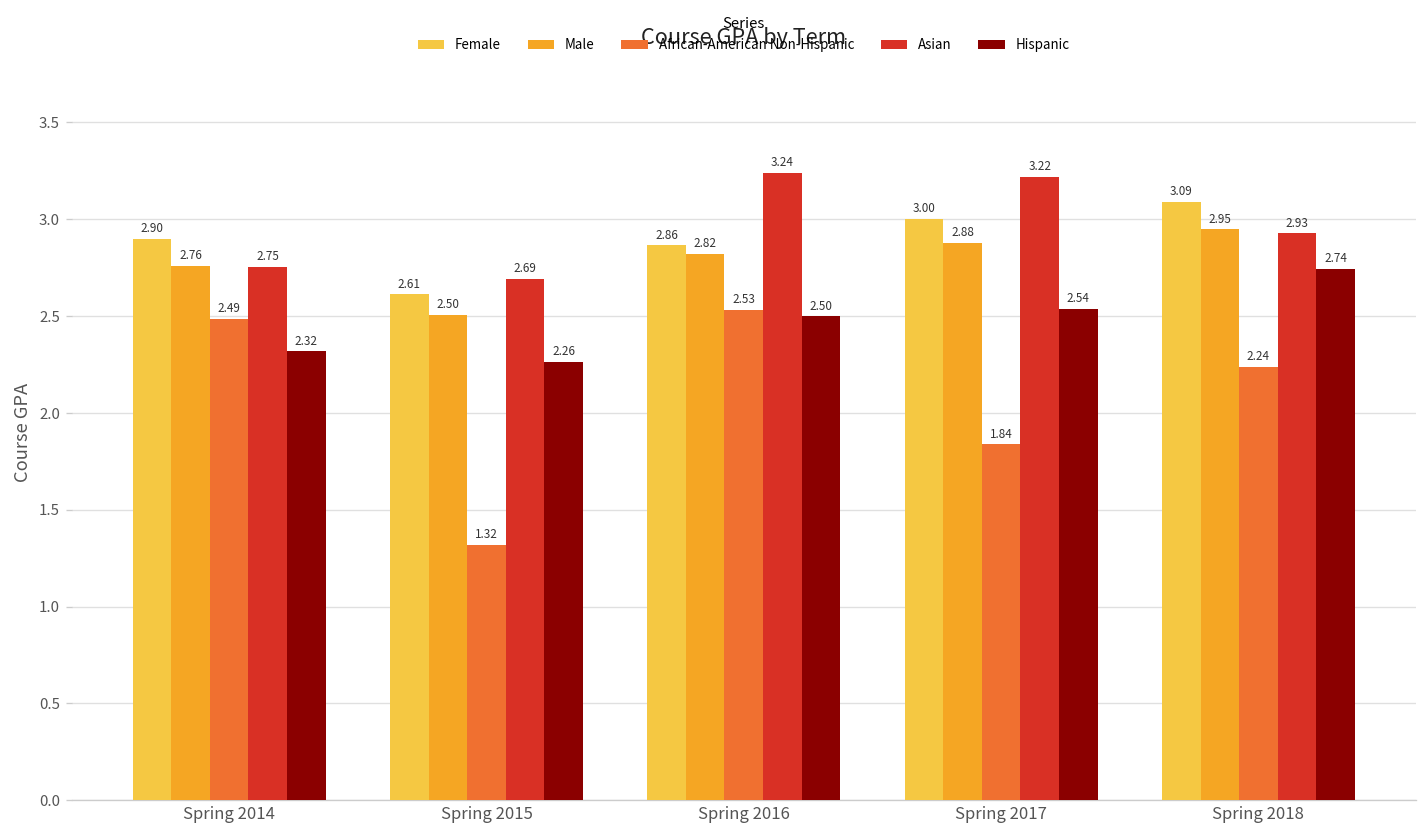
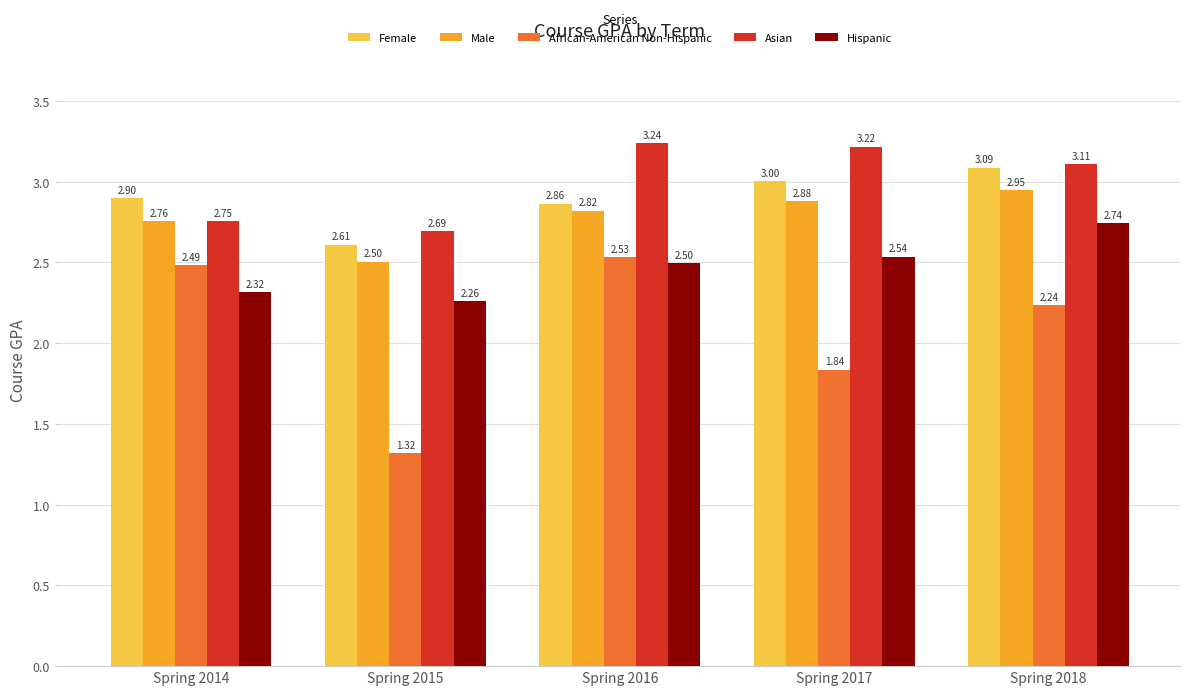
  {
    "Asian": {
      "Spring 2014": 2.75,
      "Spring 2015": 2.69,
      "Spring 2016": 3.24,
      "Spring 2017": 3.22,
-     "Spring 2018": 2.93
+     "Spring 2018": 3.11
    },
    "Hispanic": {
      "Spring 2014": 2.32,
      "Spring 2015": 2.26,
      "Spring 2016": 2.50,
      "Spring 2017": 2.54,
      "Spring 2018": 2.74
    }
  }
